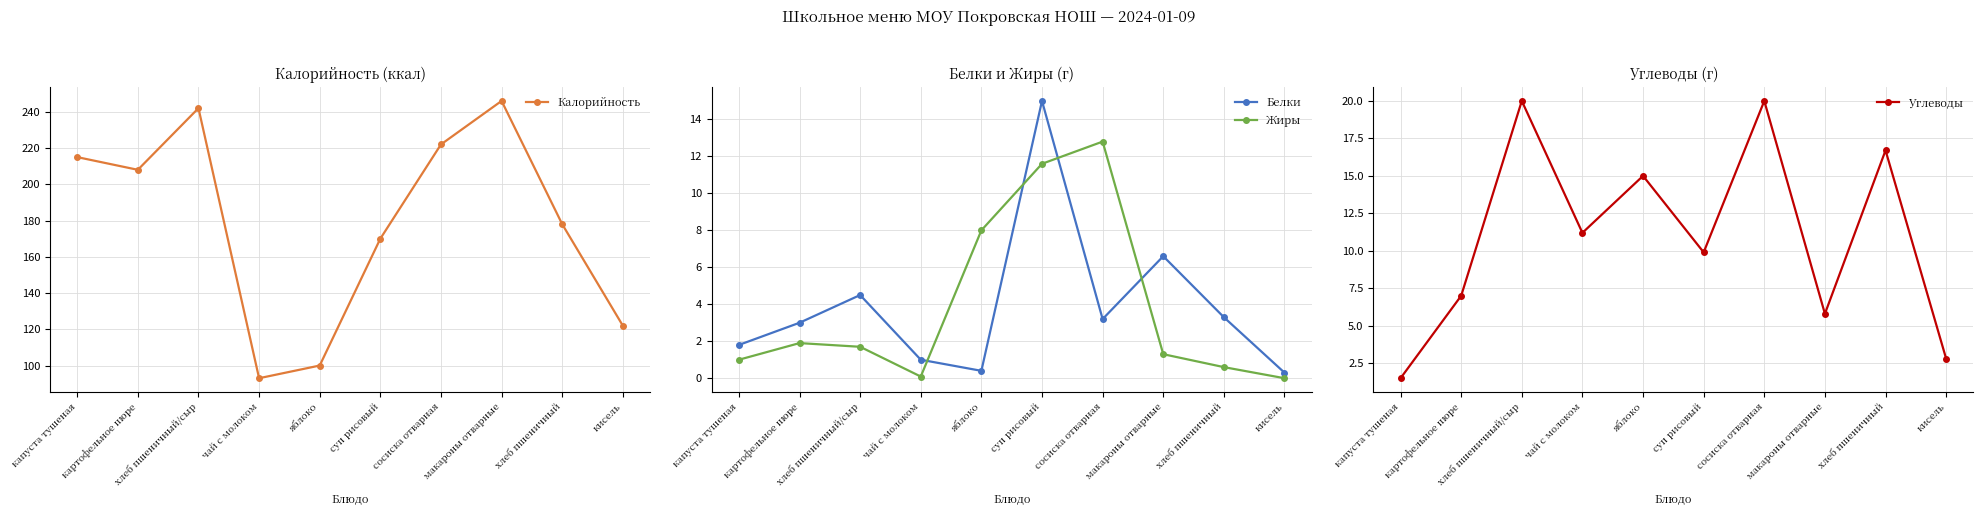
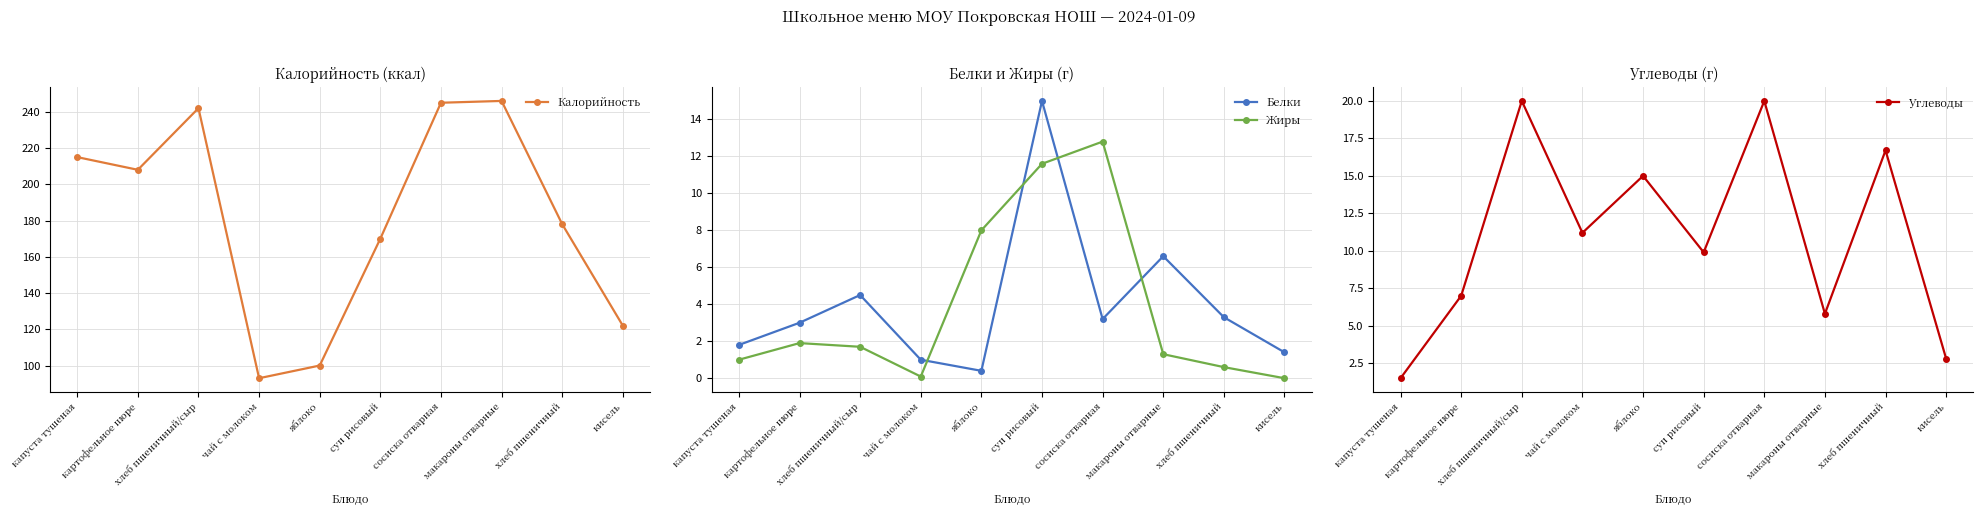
  {
    "Калорийность (ккал)": {
      "капуста тушеная": 215,
      "картофельное пюре": 208,
      "хлеб пшеничный/сыр": 242,
      "чай с молоком": 93,
      "яблоко": 100,
      "суп рисовый": 170,
-     "сосиска отварная": 222,
+     "сосиска отварная": 245,
      "макароны отварные": 246,
      "хлеб пшеничный": 178,
      "кисель": 122
    },
    "Белки и Жиры (г)": {
      "Белки": {
        "капуста тушеная": 1.8,
        "картофельное пюре": 3.0,
        "хлеб пшеничный/сыр": 4.5,
        "чай с молоком": 1.0,
        "яблоко": 0.4,
        "суп рисовый": 15.0,
        "сосиска отварная": 3.2,
        "макароны отварные": 6.6,
        "хлеб пшеничный": 3.3,
-       "кисель": 0.3
+       "кисель": 1.4
      },
      "Жиры": {
        "капуста тушеная": 1.0,
        "картофельное пюре": 1.9,
        "хлеб пшеничный/сыр": 1.7,
        "чай с молоком": 0.1,
        "яблоко": 8.0,
        "суп рисовый": 11.6,
        "сосиска отварная": 12.8,
        "макароны отварные": 1.3,
        "хлеб пшеничный": 0.6,
        "кисель": 0.0
      }
    },
    "Углеводы (г)": {
      "капуста тушеная": 1.5,
      "картофельное пюре": 7.0,
      "хлеб пшеничный/сыр": 20.0,
      "чай с молоком": 11.2,
      "яблоко": 15.0,
      "суп рисовый": 9.9,
      "сосиска отварная": 20.0,
      "макароны отварные": 5.8,
      "хлеб пшеничный": 16.7,
      "кисель": 2.8
    }
  }
